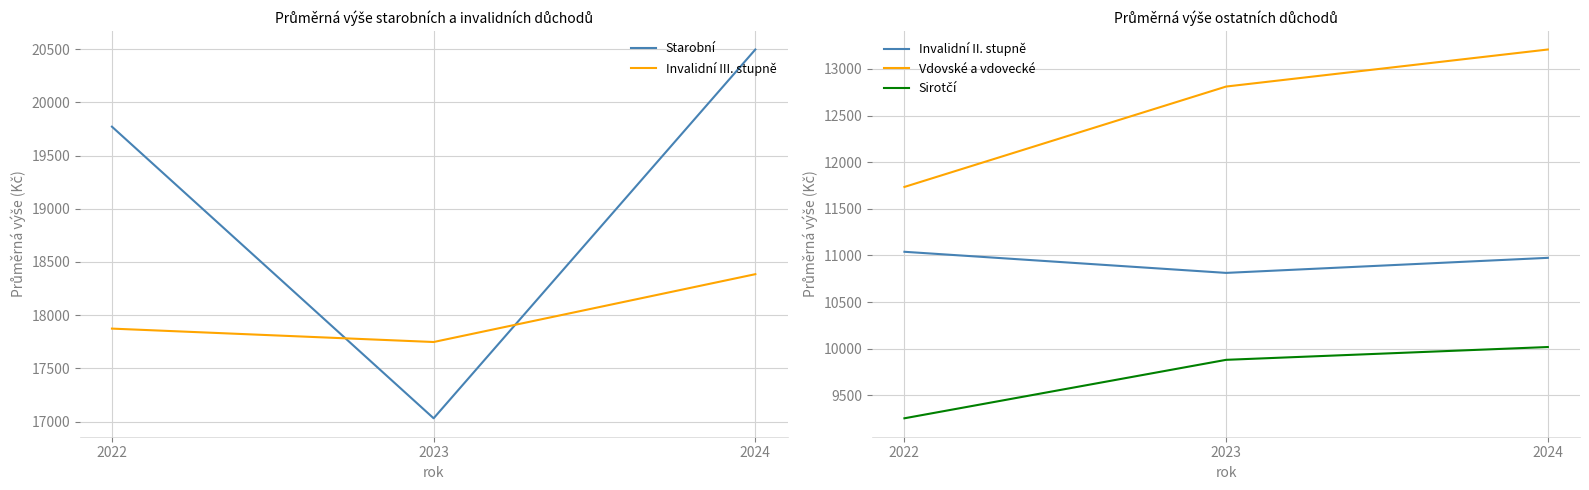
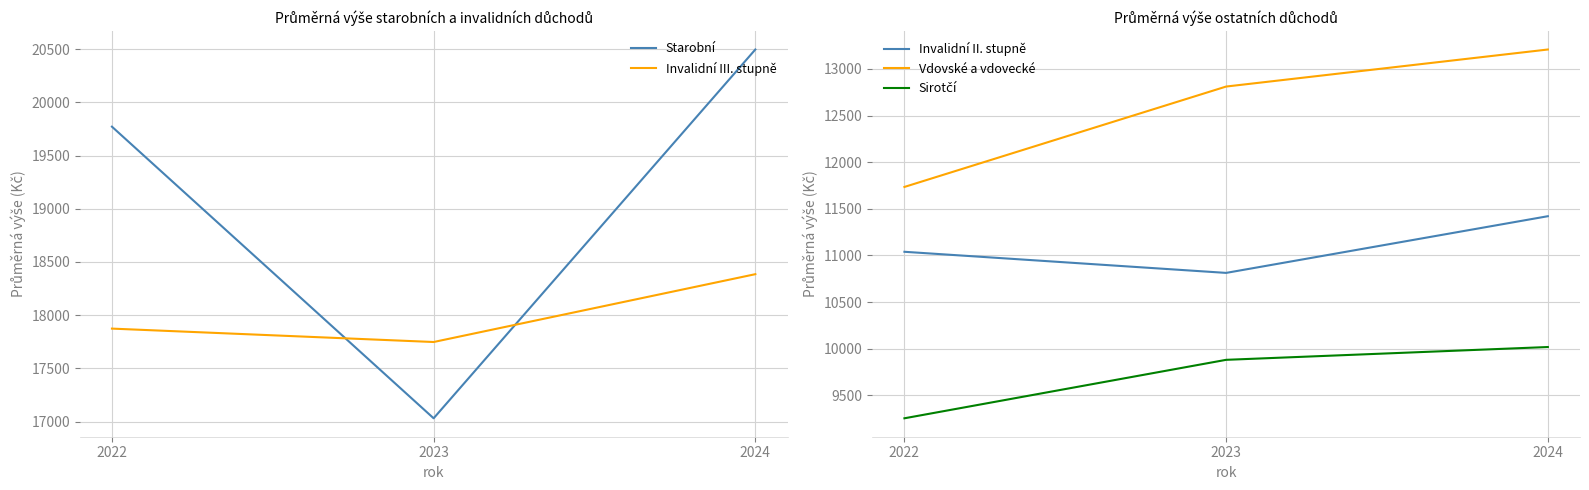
  {
    "Průměrná výše starobních a invalidních důchodů": {
      "Starobní": {
        "2022": 19770,
        "2023": 17030,
        "2024": 20500
      },
      "Invalidní III. stupně": {
        "2022": 17870,
        "2023": 17750,
        "2024": 18390
      }
    },
    "Průměrná výše ostatních důchodů": {
      "Invalidní II. stupně": {
        "2022": 11000,
        "2023": 10800,
-       "2024": 11000
+       "2024": 11400
      },
      "Vdovské a vdovecké": {
        "2022": 11700,
        "2023": 12800,
        "2024": 13200
      },
      "Sirotčí": {
        "2022": 9300,
        "2023": 9900,
        "2024": 10000
      }
    }
  }
